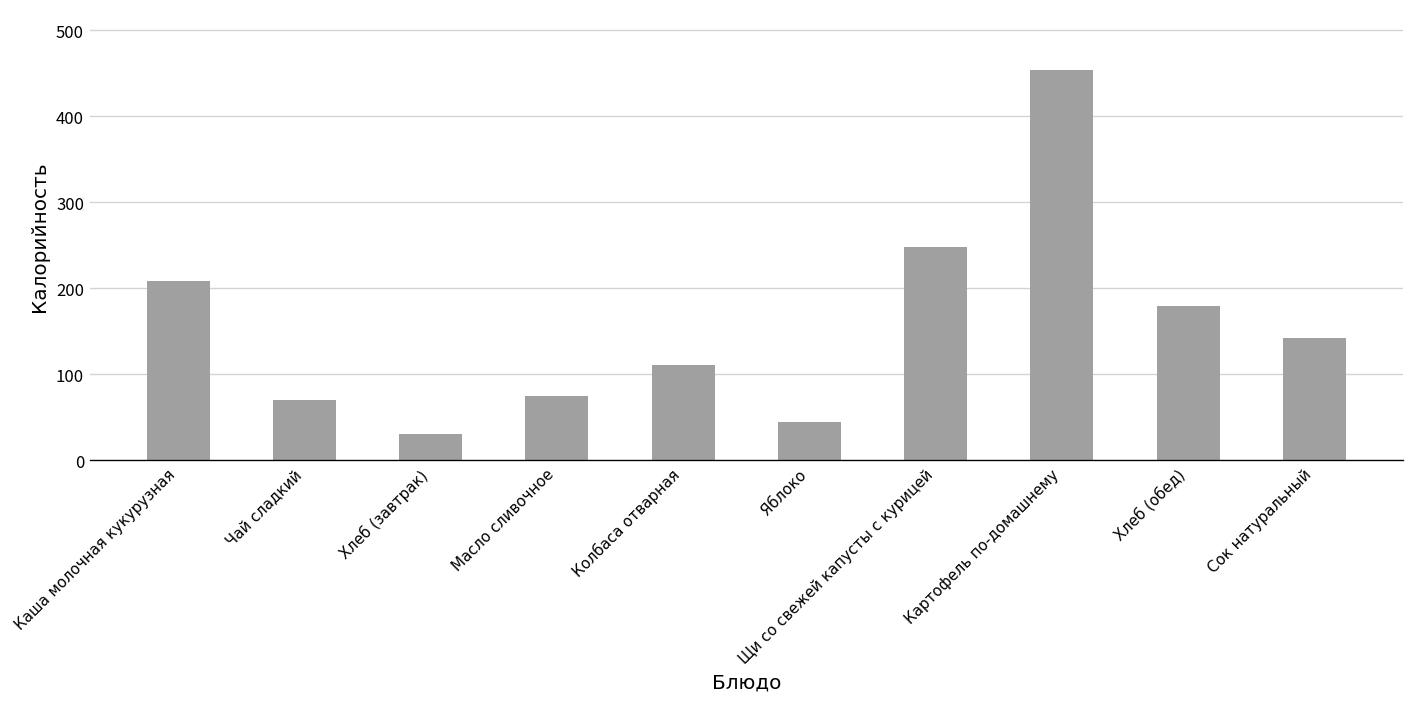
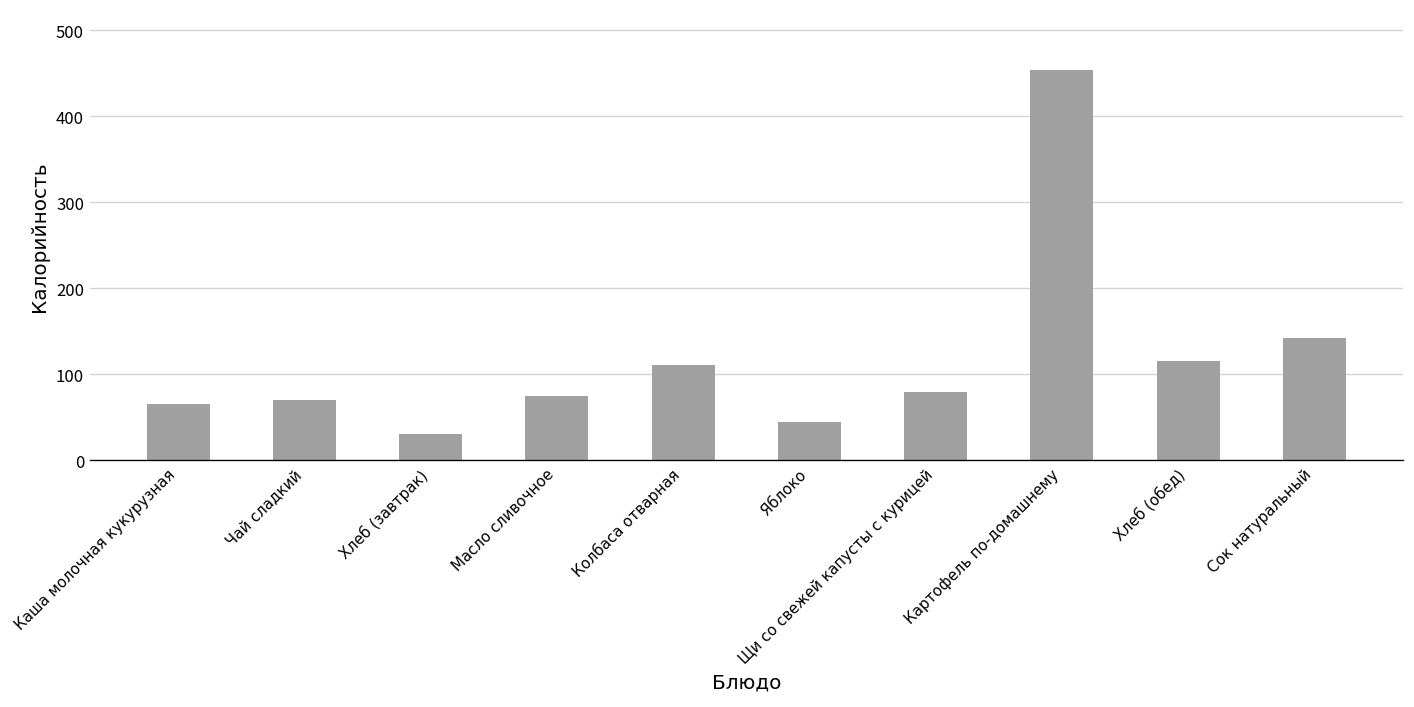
  {
-   "Каша молочная кукурузная": 210,
+   "Каша молочная кукурузная": 70,
    "Чай сладкий": 70,
    "Хлеб (завтрак)": 30,
    "Масло сливочное": 70,
    "Колбаса отварная": 110,
    "Яблоко": 50,
-   "Щи со свежей капусты с курицей": 250,
+   "Щи со свежей капусты с курицей": 80,
    "Картофель по-домашнему": 450,
-   "Хлеб (обед)": 180,
+   "Хлеб (обед)": 120,
    "Сок натуральный": 140
  }
